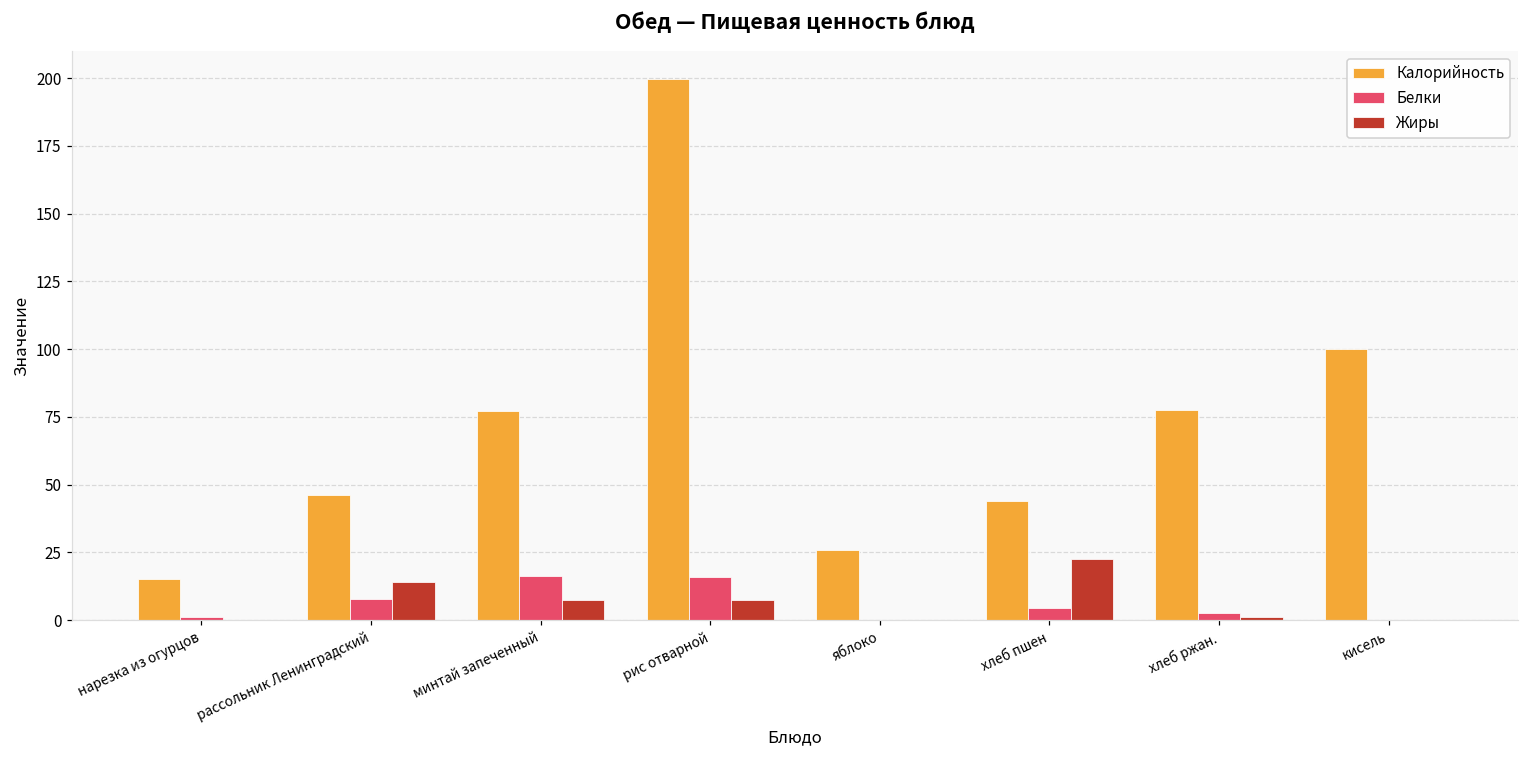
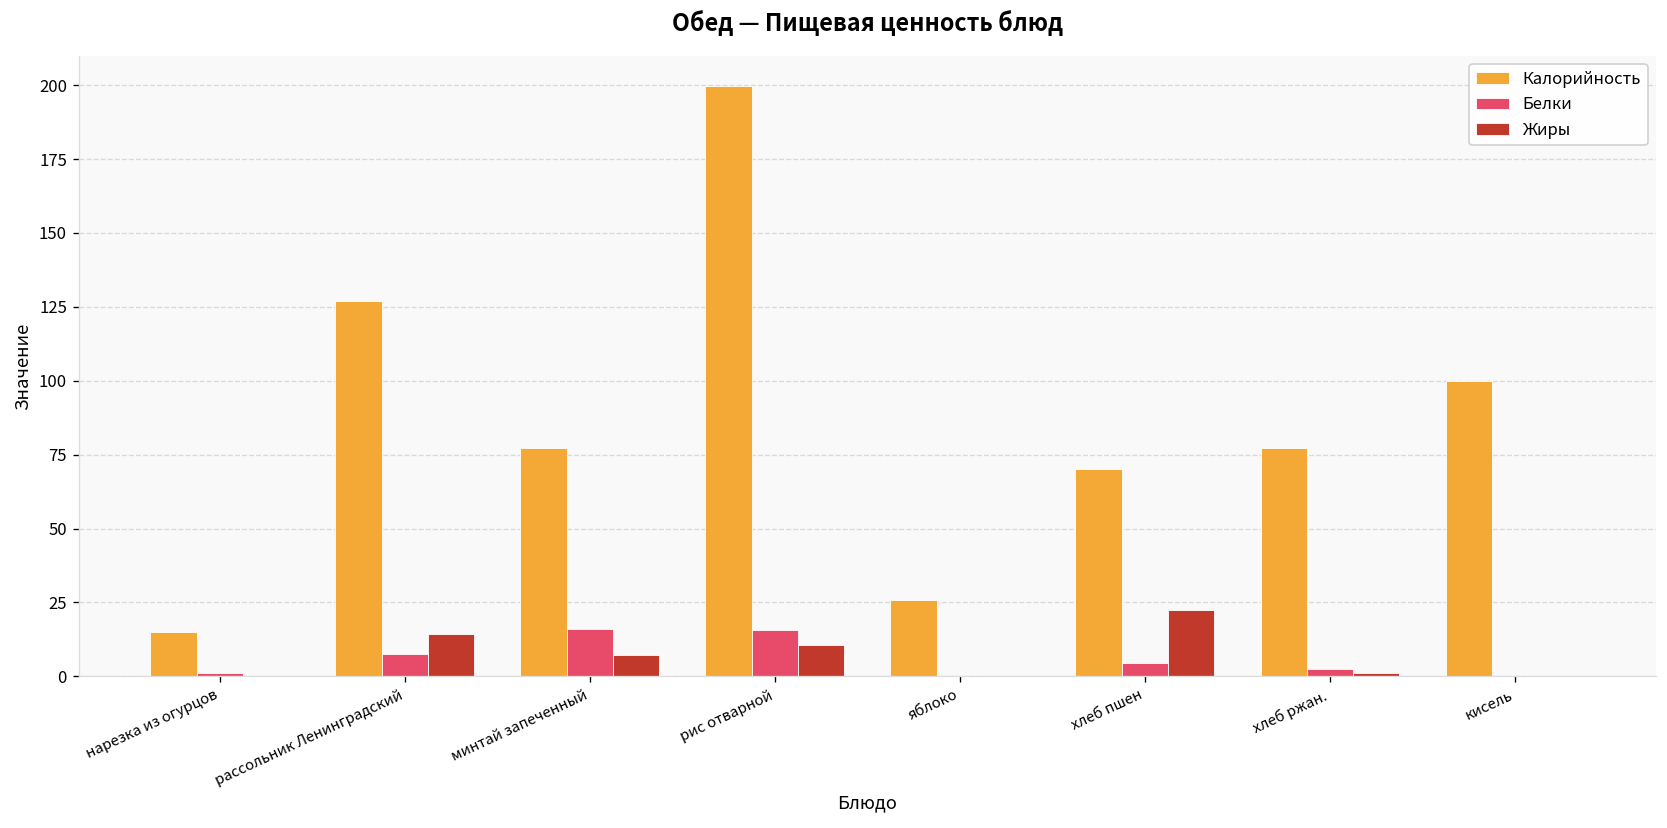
  {
    "Калорийность": {
      "нарезка из огурцов": 15,
-     "рассольник Ленинградский": 46,
+     "рассольник Ленинградский": 127,
      "минтай запеченный": 77,
      "рис отварной": 200,
      "яблоко": 26,
-     "хлеб пшен": 44,
+     "хлеб пшен": 70,
      "хлеб ржан.": 77,
      "кисель": 100
    },
    "Белки": {
      "рассольник Ленинградский": 8,
      "минтай запеченный": 16,
      "рис отварной": 16,
      "яблоко": 0,
      "хлеб пшен": 5,
      "хлеб ржан.": 3
    },
    "Жиры": {
      "нарезка из огурцов": 0,
      "рассольник Ленинградский": 14,
      "минтай запеченный": 7,
-     "рис отварной": 7,
+     "рис отварной": 11,
      "яблоко": 0,
      "хлеб пшен": 22,
      "кисель": 0
    }
  }
